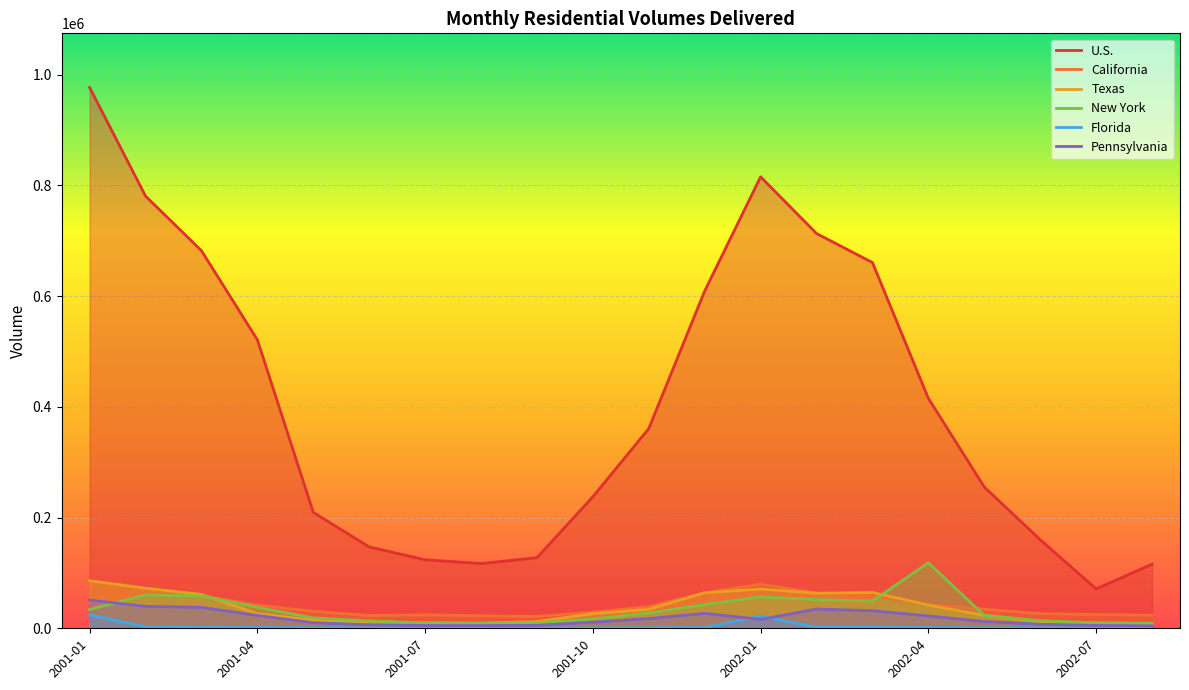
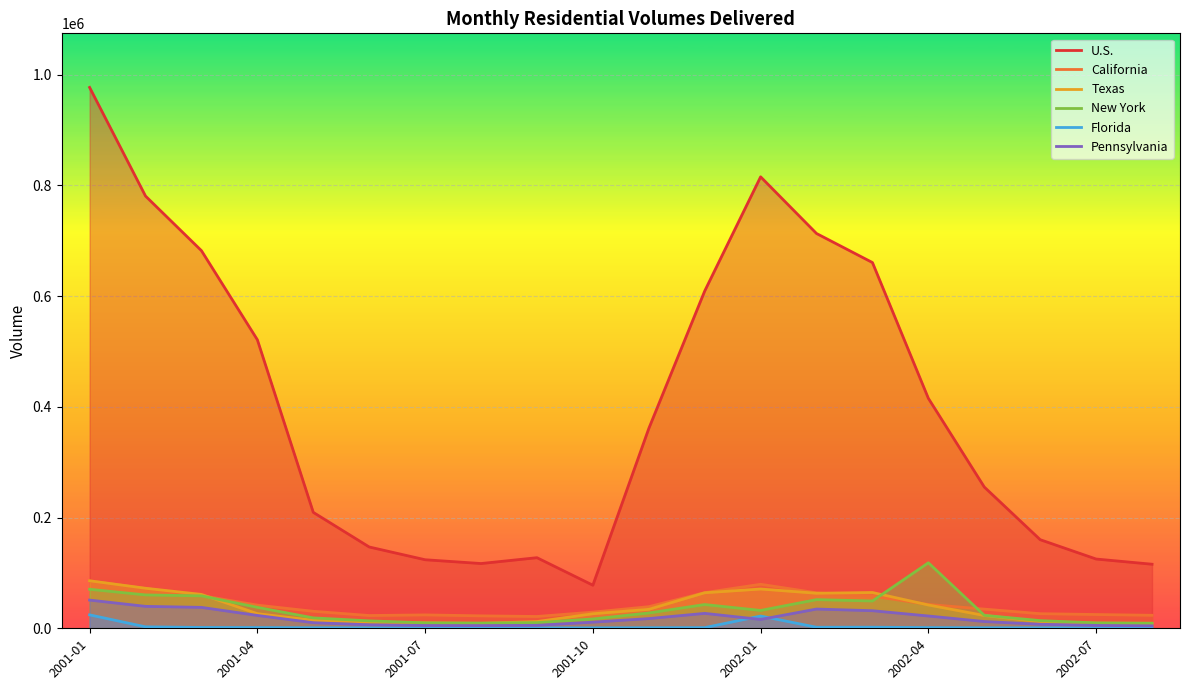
  {
    "U.S.": {
      "2001-01": 980000,
      "2001-04": 520000,
      "2001-07": 120000,
-     "2001-10": 240000,
+     "2001-10": 80000,
      "2002-01": 820000,
      "2002-04": 420000,
-     "2002-07": 70000
+     "2002-07": 130000
    },
    "New York": {
-     "2001-01": 30000,
+     "2001-01": 70000,
      "2001-10": 20000,
-     "2002-01": 60000,
+     "2002-01": 30000,
      "2002-04": 120000
    },
    "Florida": {
      "2001-01": 20000,
      "2001-04": 0,
      "2001-10": 0,
      "2002-01": 20000,
      "2002-04": 0
    },
    "Pennsylvania": {
      "2001-01": 50000,
      "2001-10": 10000,
      "2002-01": 20000,
      "2002-04": 20000
    }
  }
